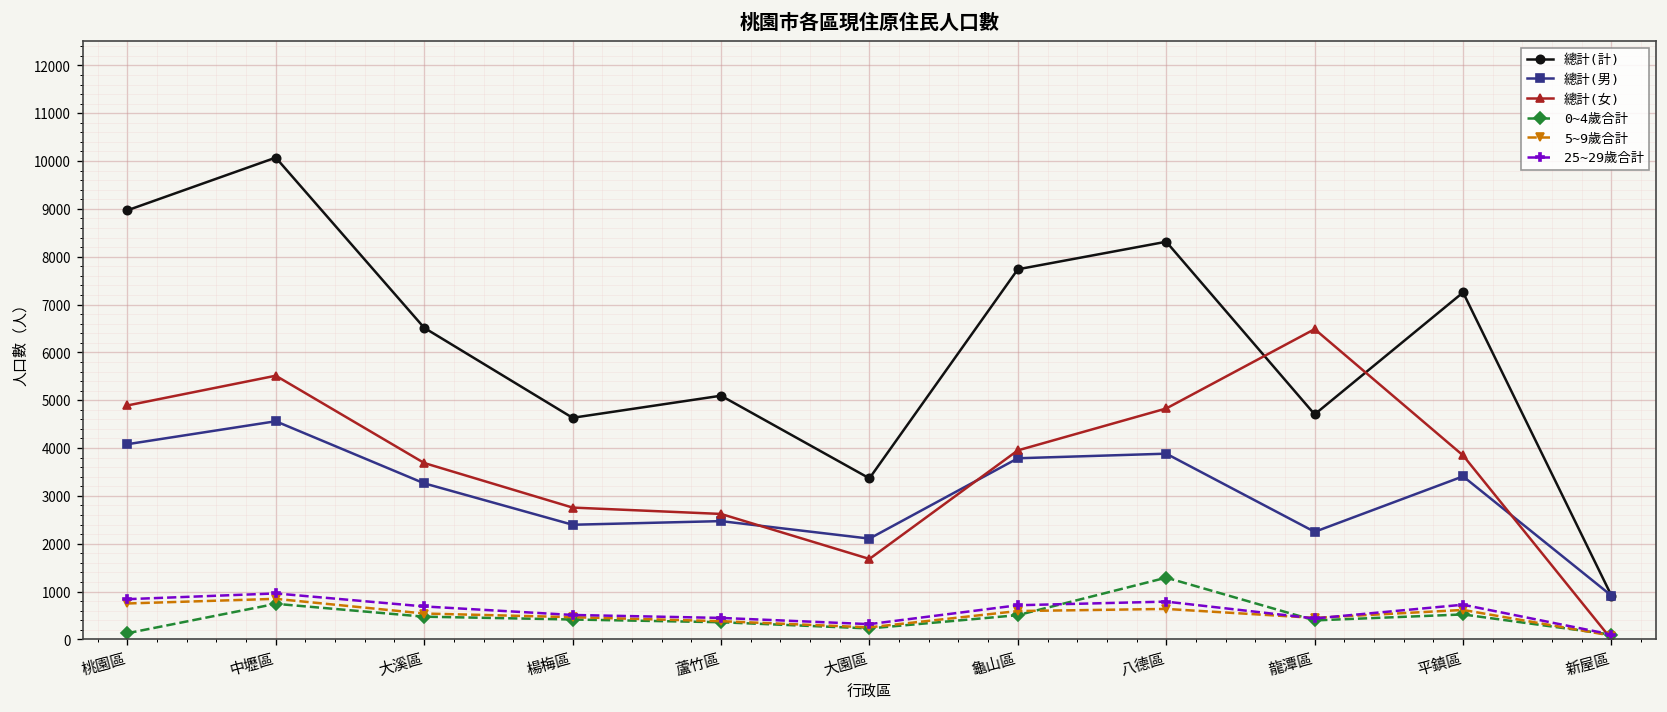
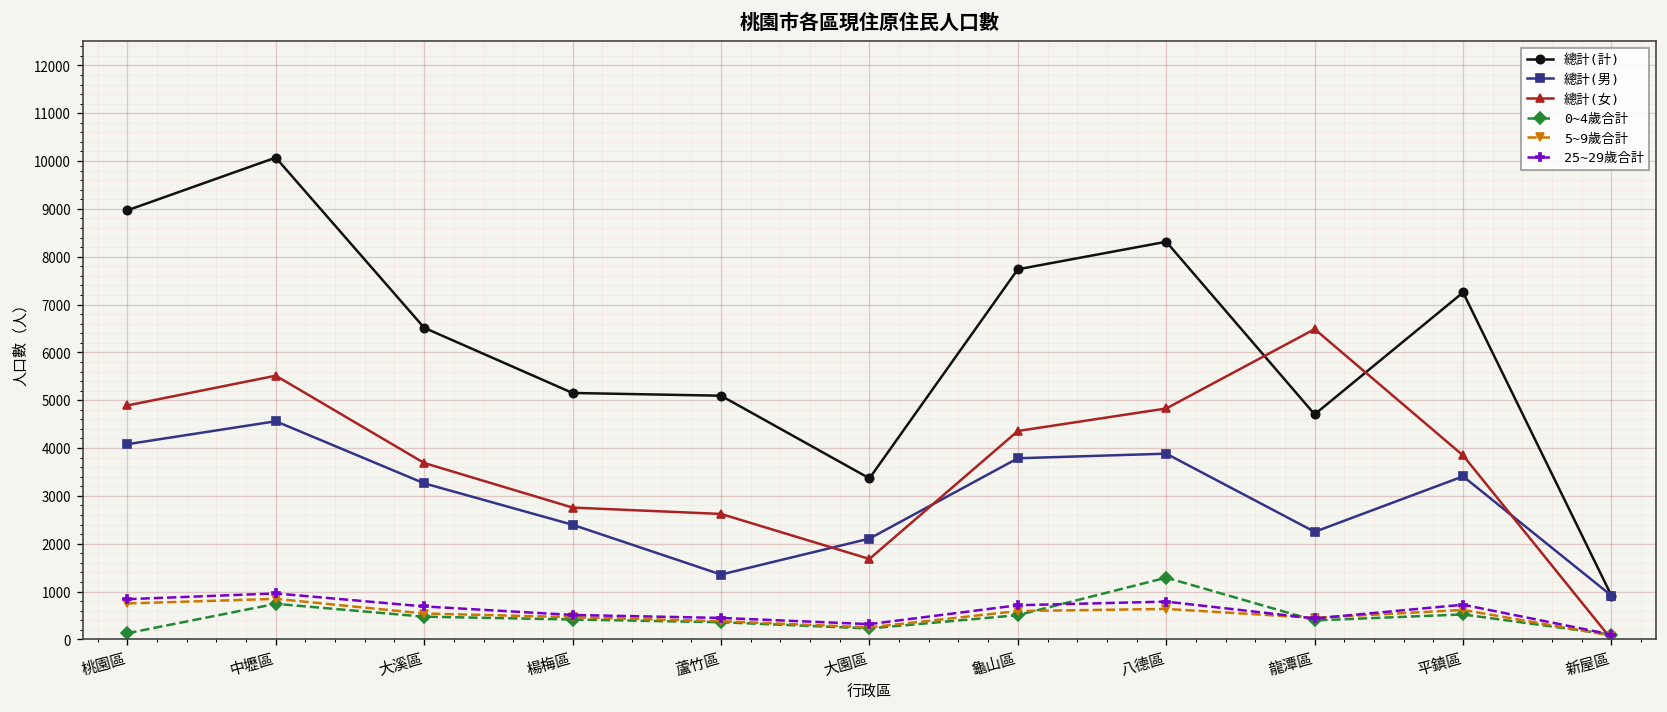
  {
    "總計(計)": {
      "桃園區": 9000,
      "中壢區": 10100,
      "大溪區": 6500,
-     "楊梅區": 4600,
+     "楊梅區": 5200,
      "蘆竹區": 5100,
      "大園區": 3400,
      "龜山區": 7700,
      "八德區": 8300,
      "龍潭區": 4700,
      "平鎮區": 7300
    },
    "總計(男)": {
      "桃園區": 4100,
      "中壢區": 4600,
      "大溪區": 3300,
      "楊梅區": 2400,
-     "蘆竹區": 2500,
+     "蘆竹區": 1400,
      "大園區": 2100,
      "龜山區": 3800,
      "八德區": 3900,
      "龍潭區": 2200,
      "平鎮區": 3400
    },
    "總計(女)": {
      "桃園區": 4900,
      "中壢區": 5500,
      "大溪區": 3700,
      "楊梅區": 2800,
      "蘆竹區": 2600,
      "大園區": 1700,
-     "龜山區": 4000,
+     "龜山區": 4400,
      "八德區": 4800,
      "龍潭區": 6500,
      "平鎮區": 3800,
      "新屋區": 0
    },
    "0~4歲合計": {
      "桃園區": 100,
      "中壢區": 700,
      "大溪區": 500,
      "龜山區": 500,
      "八德區": 1300,
      "平鎮區": 500
    },
    "5~9歲合計": {
      "桃園區": 800,
      "中壢區": 800,
      "大溪區": 500,
      "龜山區": 600,
      "八德區": 600,
      "平鎮區": 600
    },
    "25~29歲合計": {
      "桃園區": 800,
      "中壢區": 1000,
      "大溪區": 700,
      "蘆竹區": 400,
      "大園區": 300,
      "龜山區": 700,
      "八德區": 800,
      "平鎮區": 700
    }
  }
